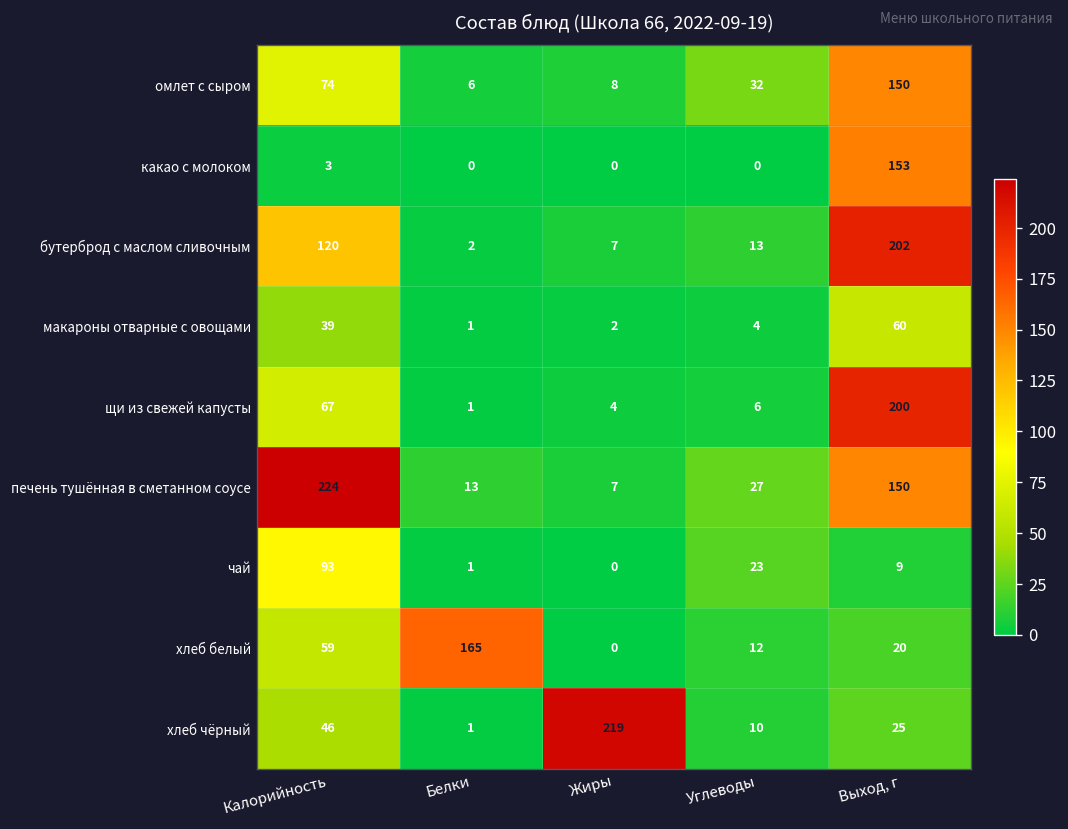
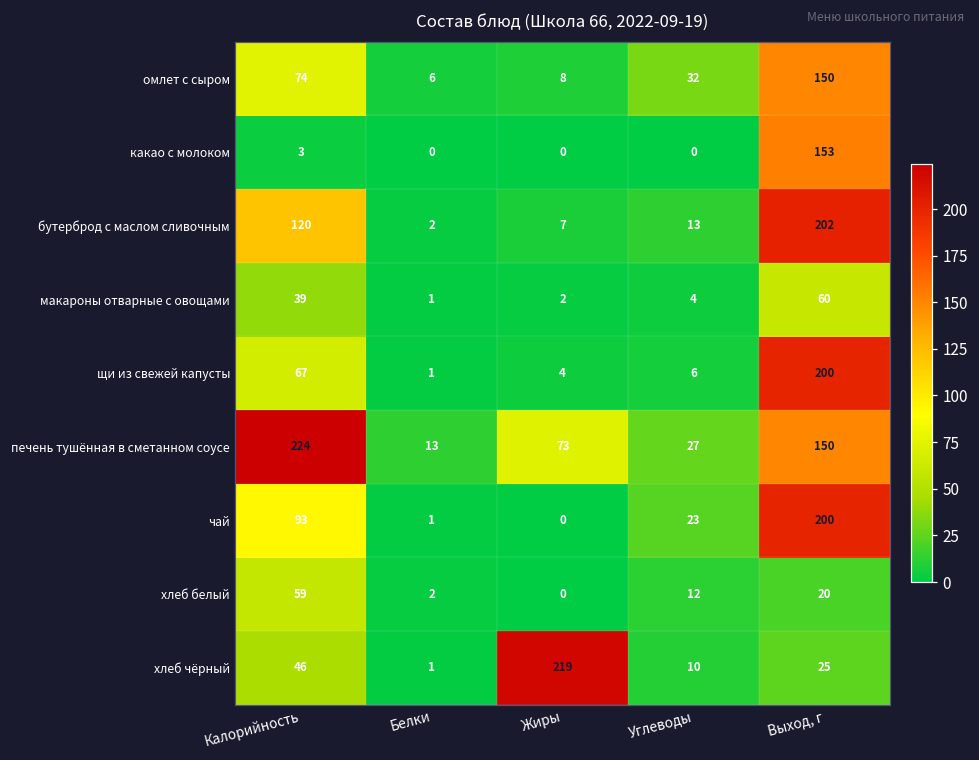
  {
    "омлет с сыром": {
      "Калорийность": 74,
      "Белки": 6,
      "Жиры": 8,
      "Углеводы": 32,
      "Выход, г": 150
    },
    "какао с молоком": {
      "Калорийность": 3,
      "Белки": 0,
      "Жиры": 0,
      "Углеводы": 0,
      "Выход, г": 153
    },
    "бутерброд с маслом сливочным": {
      "Калорийность": 120,
      "Белки": 2,
      "Жиры": 7,
      "Углеводы": 13,
      "Выход, г": 202
    },
    "макароны отварные с овощами": {
      "Калорийность": 39,
      "Белки": 1,
      "Жиры": 2,
      "Углеводы": 4,
      "Выход, г": 60
    },
    "щи из свежей капусты": {
      "Калорийность": 67,
      "Белки": 1,
      "Жиры": 4,
      "Углеводы": 6,
      "Выход, г": 200
    },
    "печень тушённая в сметанном соусе": {
      "Калорийность": 224,
      "Белки": 13,
-     "Жиры": 7,
+     "Жиры": 73,
      "Углеводы": 27,
      "Выход, г": 150
    },
    "чай": {
      "Калорийность": 93,
      "Белки": 1,
      "Жиры": 0,
      "Углеводы": 23,
-     "Выход, г": 9
+     "Выход, г": 200
    },
    "хлеб белый": {
      "Калорийность": 59,
-     "Белки": 165,
+     "Белки": 2,
      "Жиры": 0,
      "Углеводы": 12,
      "Выход, г": 20
    },
    "хлеб чёрный": {
      "Калорийность": 46,
      "Белки": 1,
      "Жиры": 219,
      "Углеводы": 10,
      "Выход, г": 25
    }
  }
